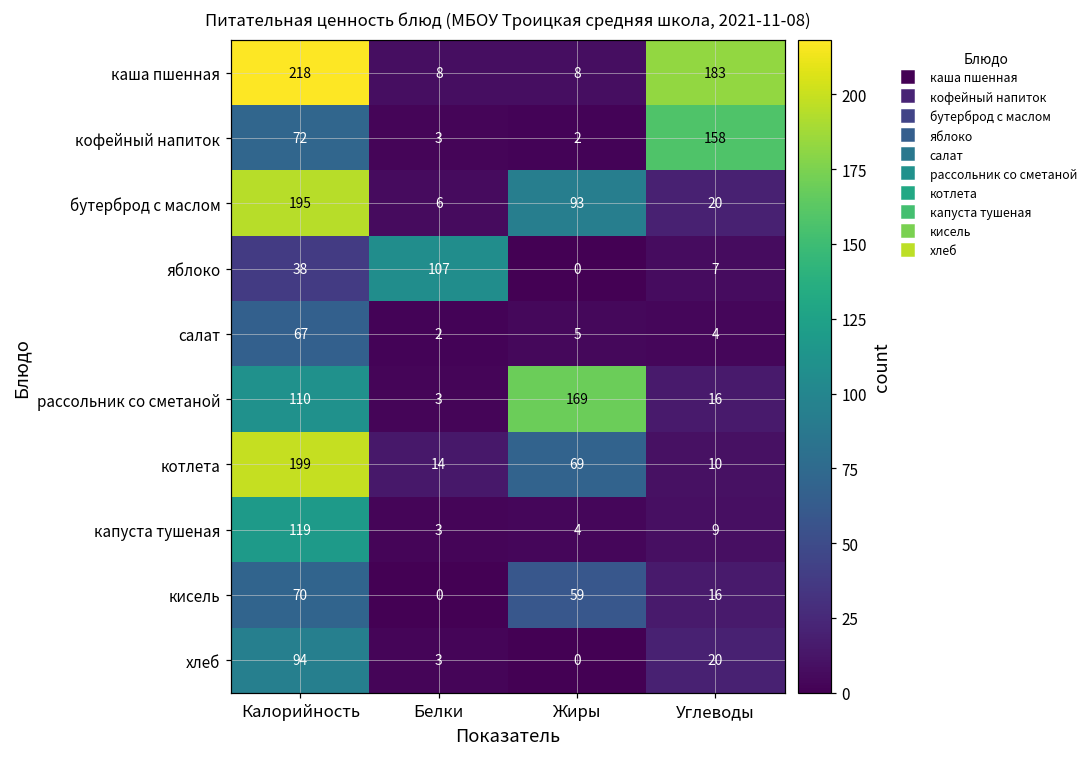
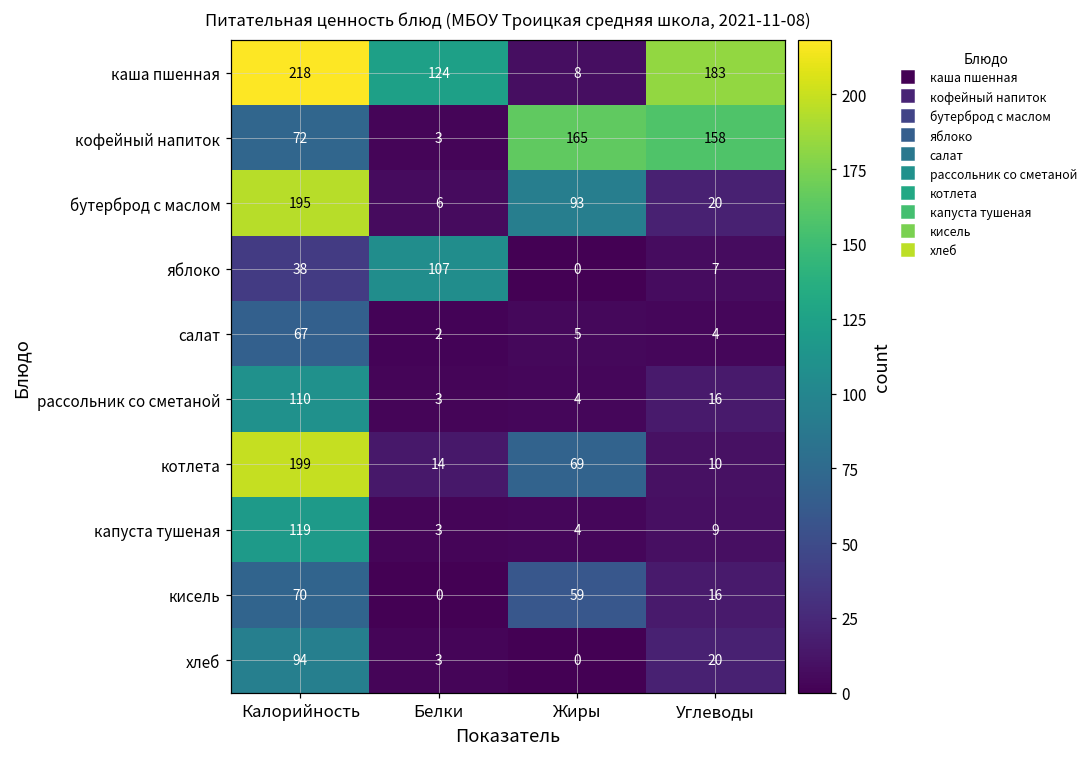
  {
    "каша пшенная": {
      "Калорийность": 218,
-     "Белки": 8,
+     "Белки": 124,
      "Жиры": 8,
      "Углеводы": 183
    },
    "кофейный напиток": {
      "Калорийность": 72,
      "Белки": 3,
-     "Жиры": 2,
+     "Жиры": 165,
      "Углеводы": 158
    },
    "бутерброд с маслом": {
      "Калорийность": 195,
      "Белки": 6,
      "Жиры": 93,
      "Углеводы": 20
    },
    "яблоко": {
      "Калорийность": 38,
      "Белки": 107,
      "Жиры": 0,
      "Углеводы": 7
    },
    "салат": {
      "Калорийность": 67,
      "Белки": 2,
      "Жиры": 5,
      "Углеводы": 4
    },
    "рассольник со сметаной": {
      "Калорийность": 110,
      "Белки": 3,
-     "Жиры": 169,
+     "Жиры": 4,
      "Углеводы": 16
    },
    "котлета": {
      "Калорийность": 199,
      "Белки": 14,
      "Жиры": 69,
      "Углеводы": 10
    },
    "капуста тушеная": {
      "Калорийность": 119,
      "Белки": 3,
      "Жиры": 4,
      "Углеводы": 9
    },
    "кисель": {
      "Калорийность": 70,
      "Белки": 0,
      "Жиры": 59,
      "Углеводы": 16
    },
    "хлеб": {
      "Калорийность": 94,
      "Белки": 3,
      "Жиры": 0,
      "Углеводы": 20
    }
  }
